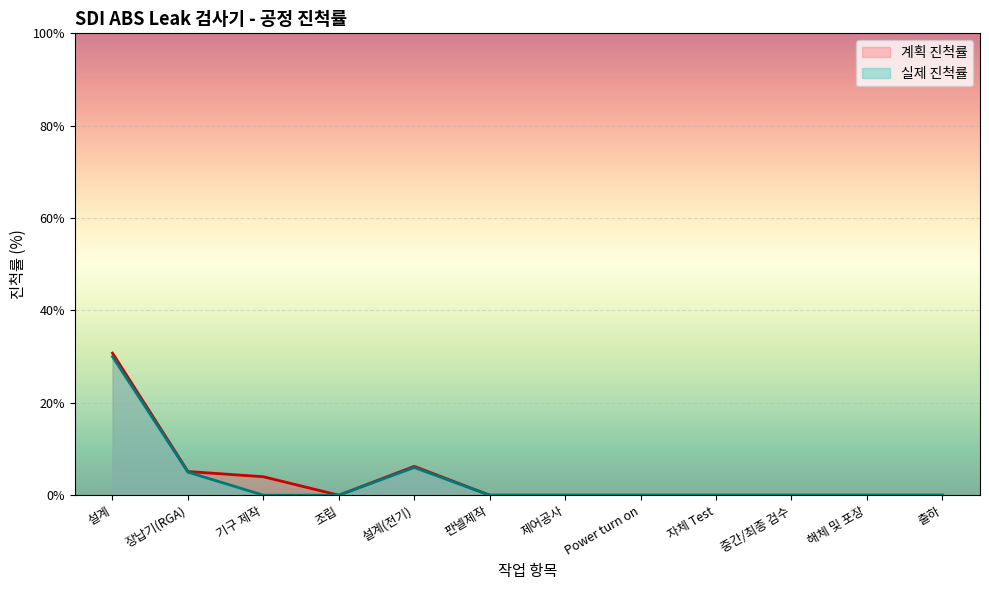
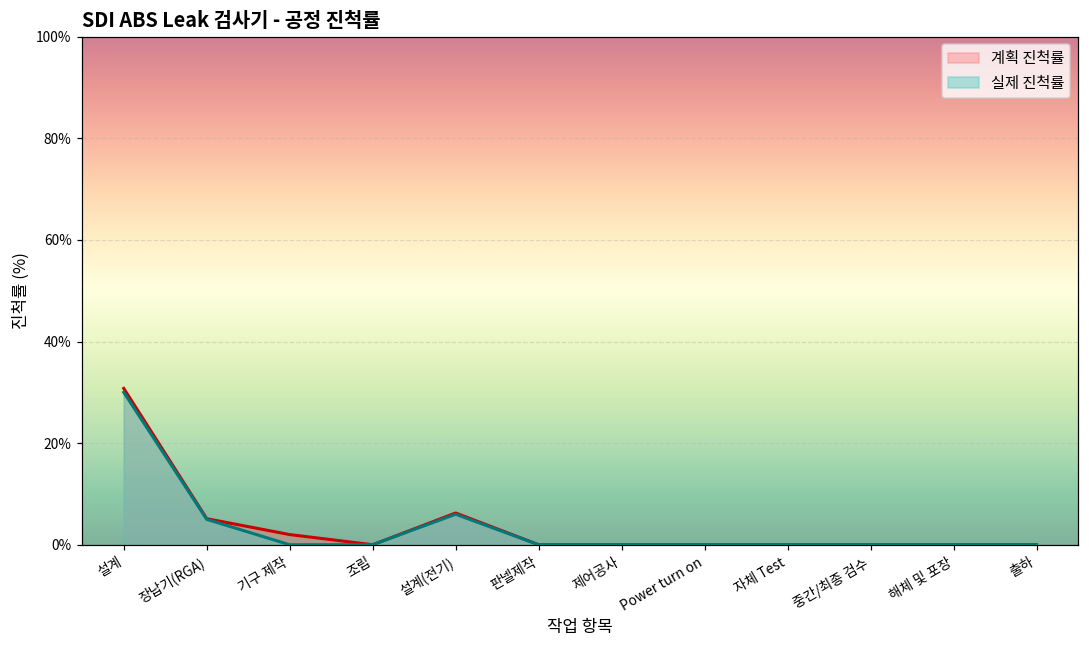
  {
    "계획 진척률": {
      "설계": "31%",
-     "기구 제작": "4%"
+     "기구 제작": "2%"
    },
    "실제 진척률": {
      "설계": "30%",
      "기구 제작": "0%"
    }
  }
